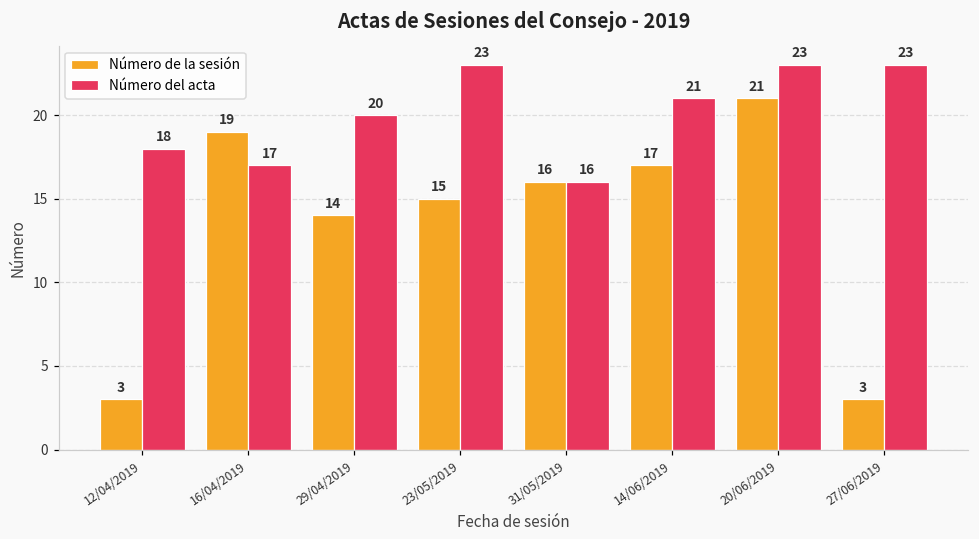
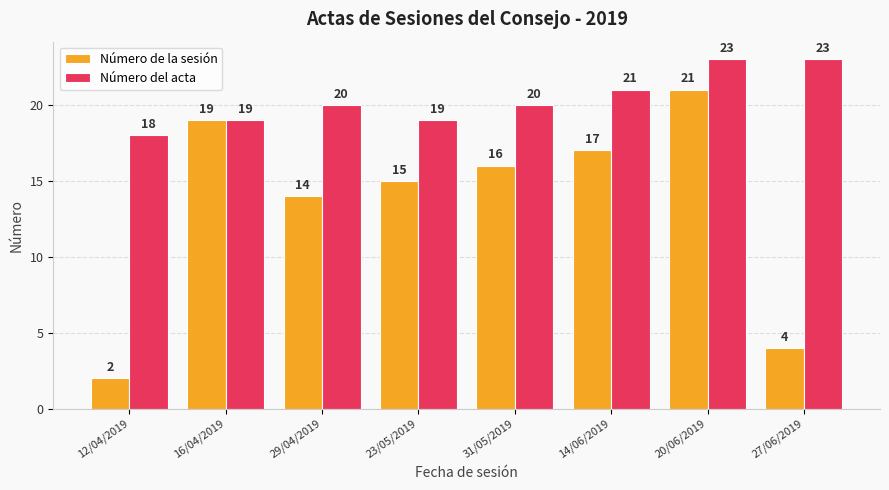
  {
    "Número de la sesión": {
-     "12/04/2019": 3,
+     "12/04/2019": 2,
      "16/04/2019": 19,
      "29/04/2019": 14,
      "23/05/2019": 15,
      "31/05/2019": 16,
      "14/06/2019": 17,
      "20/06/2019": 21,
-     "27/06/2019": 3
+     "27/06/2019": 4
    },
    "Número del acta": {
      "12/04/2019": 18,
-     "16/04/2019": 17,
+     "16/04/2019": 19,
      "29/04/2019": 20,
-     "23/05/2019": 23,
-     "31/05/2019": 16,
+     "23/05/2019": 19,
+     "31/05/2019": 20,
      "14/06/2019": 21,
      "20/06/2019": 23,
      "27/06/2019": 23
    }
  }
